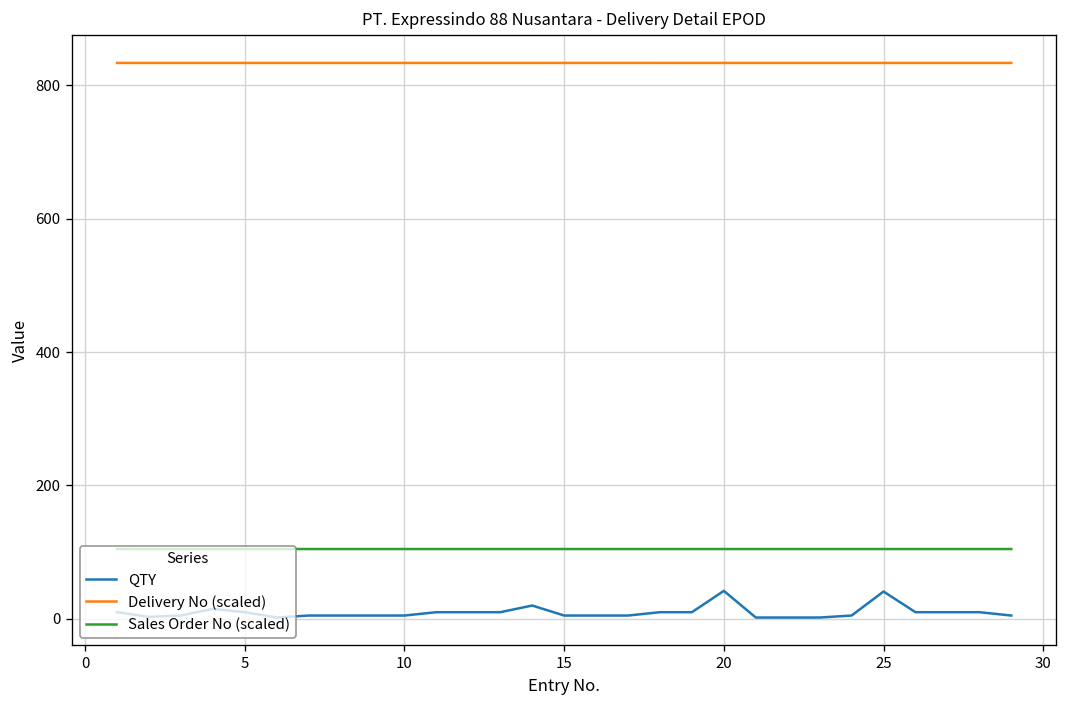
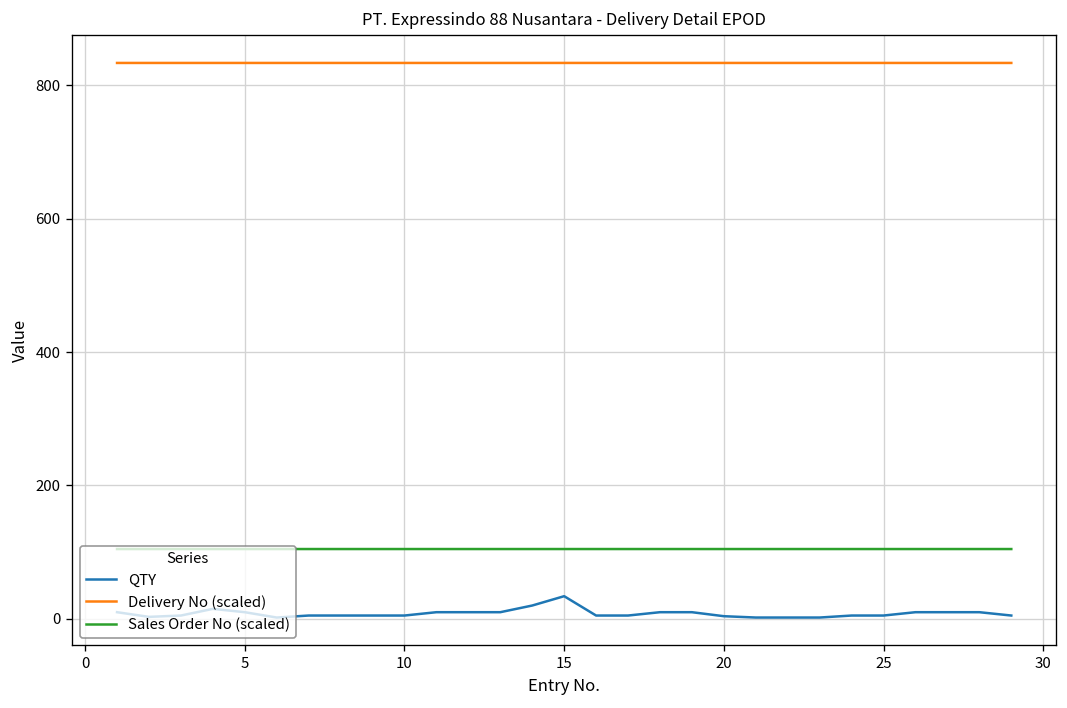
  {
    "QTY": {
      "10": 10,
-     "15": 10,
-     "20": 40,
-     "25": 40
+     "15": 30,
+     "20": 0,
+     "25": 10
    },
    "Delivery No (scaled)": {
      "5": 830,
      "10": 830,
      "15": 830,
      "20": 830,
      "25": 830
    },
    "Sales Order No (scaled)": {
      "10": 100,
      "15": 100,
      "20": 100,
      "25": 100
    }
  }
